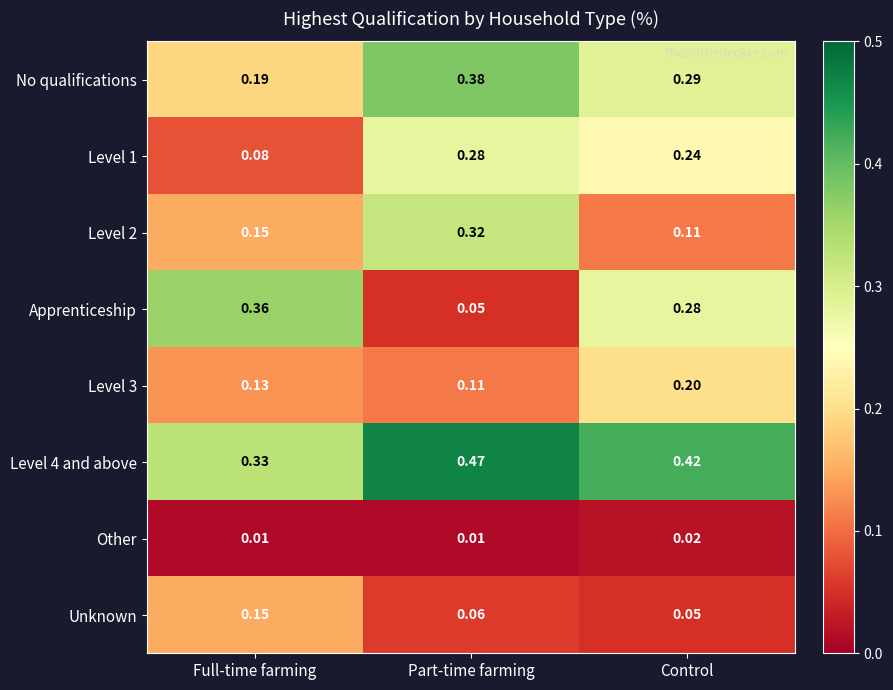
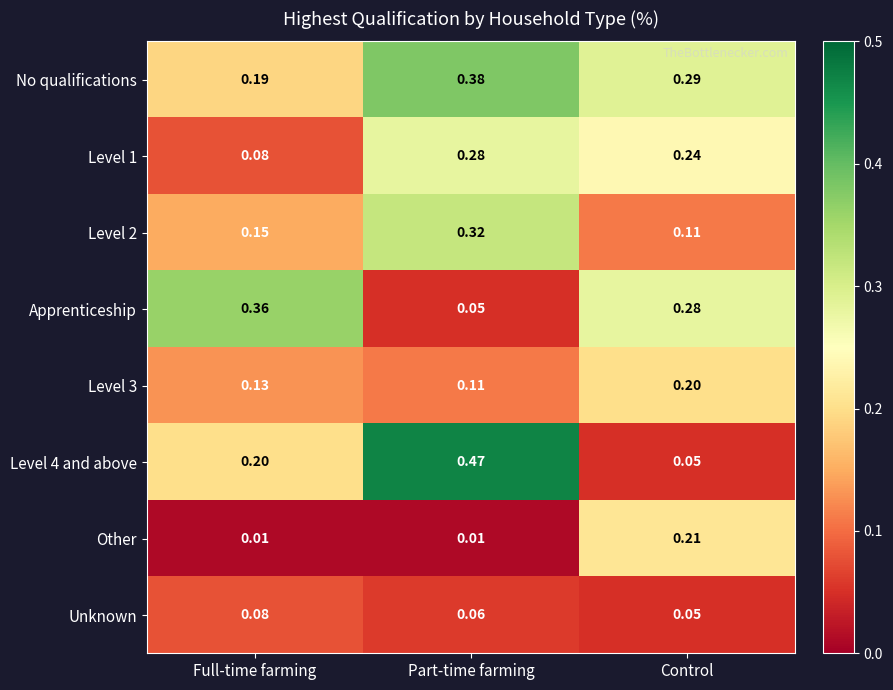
  {
    "No qualifications": {
      "Full-time farming": 0.19,
      "Part-time farming": 0.38,
      "Control": 0.29
    },
    "Level 1": {
      "Full-time farming": 0.08,
      "Part-time farming": 0.28,
      "Control": 0.24
    },
    "Level 2": {
      "Full-time farming": 0.15,
      "Part-time farming": 0.32,
      "Control": 0.11
    },
    "Apprenticeship": {
      "Full-time farming": 0.36,
      "Part-time farming": 0.05,
      "Control": 0.28
    },
    "Level 3": {
      "Full-time farming": 0.13,
      "Part-time farming": 0.11,
      "Control": 0.20
    },
    "Level 4 and above": {
-     "Full-time farming": 0.33,
+     "Full-time farming": 0.20,
      "Part-time farming": 0.47,
-     "Control": 0.42
+     "Control": 0.05
    },
    "Other": {
      "Full-time farming": 0.01,
      "Part-time farming": 0.01,
-     "Control": 0.02
+     "Control": 0.21
    },
    "Unknown": {
-     "Full-time farming": 0.15,
+     "Full-time farming": 0.08,
      "Part-time farming": 0.06,
      "Control": 0.05
    }
  }
